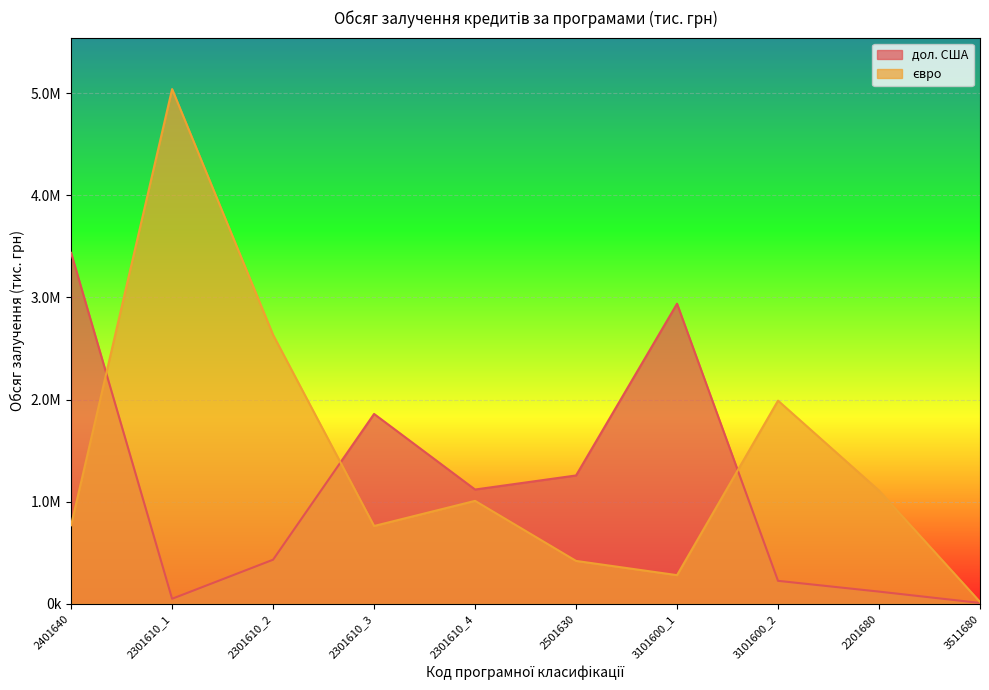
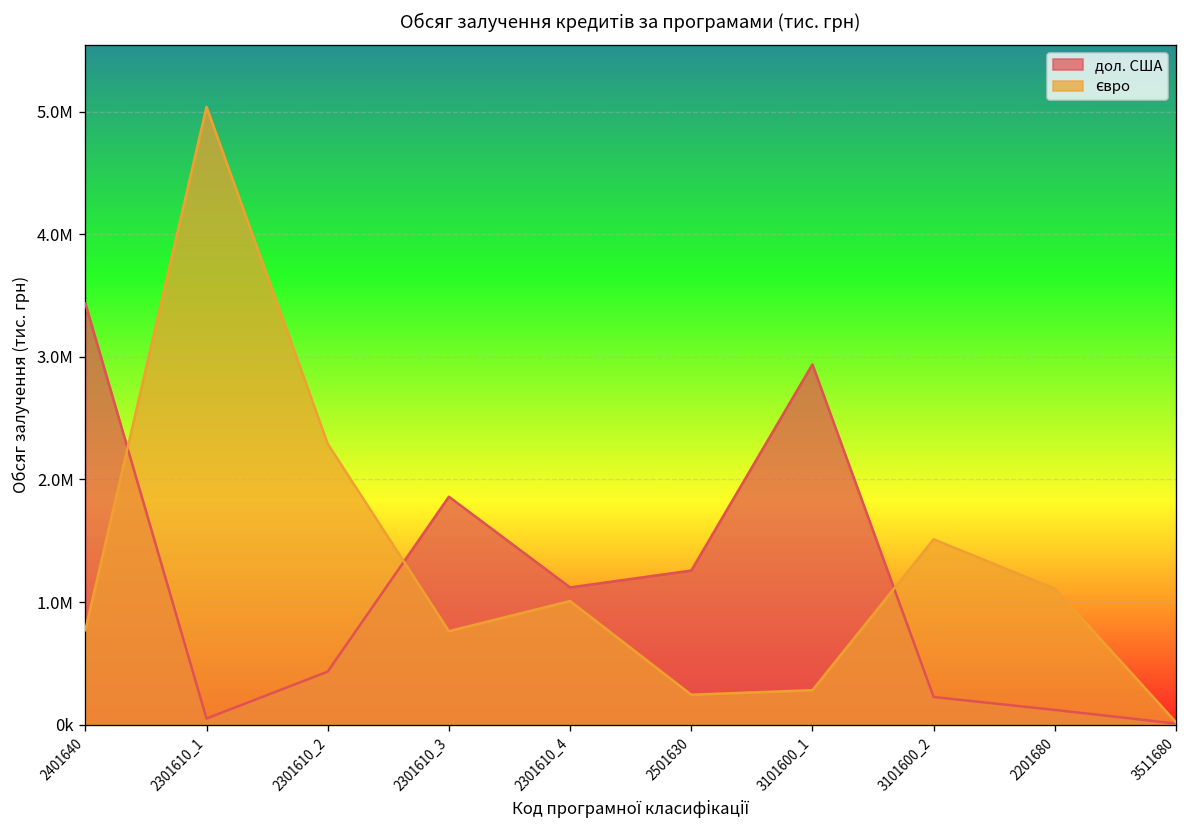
  {
    "дол. США": {
      "2401640": 3440000,
      "2301610_1": 50000,
      "2301610_2": 430000,
      "2301610_3": 1860000,
      "2301610_4": 1120000,
      "2501630": 1260000,
      "3101600_1": 2940000,
      "3101600_2": 230000,
      "2201680": 120000
    },
    "євро": {
      "2401640": 770000,
      "2301610_1": 5040000,
-     "2301610_2": 2630000,
+     "2301610_2": 2290000,
      "2301610_3": 760000,
      "2301610_4": 1010000,
-     "2501630": 420000,
+     "2501630": 240000,
      "3101600_1": 280000,
-     "3101600_2": 1990000,
+     "3101600_2": 1510000,
      "2201680": 1110000
    }
  }
